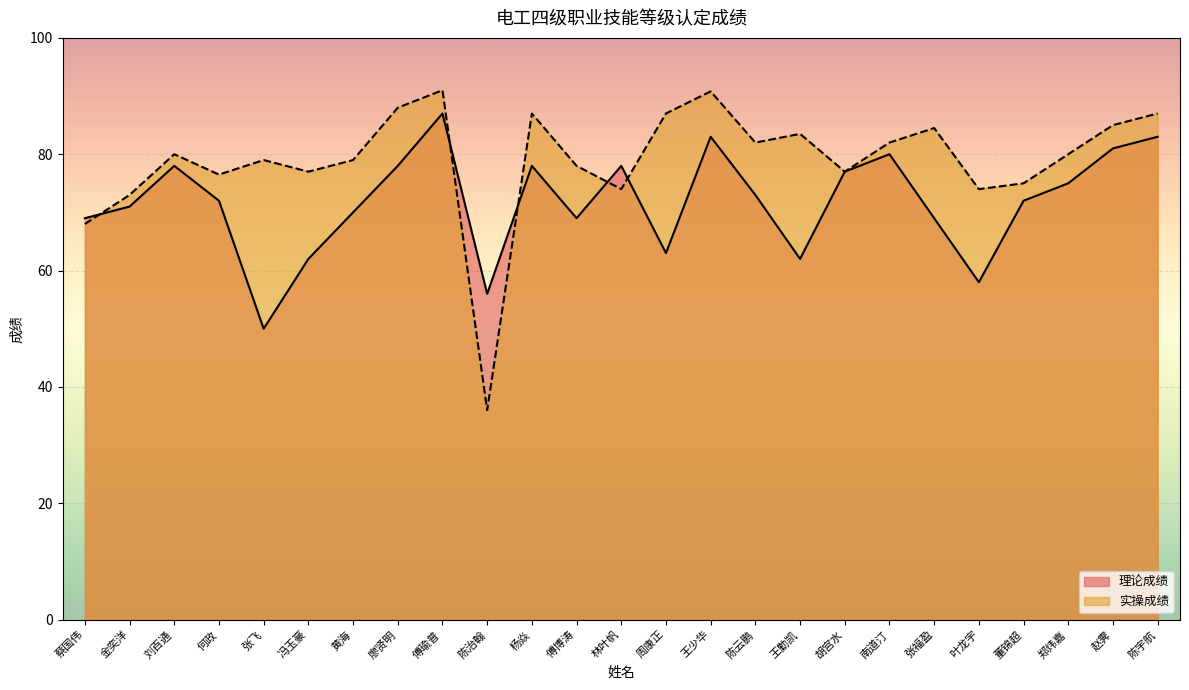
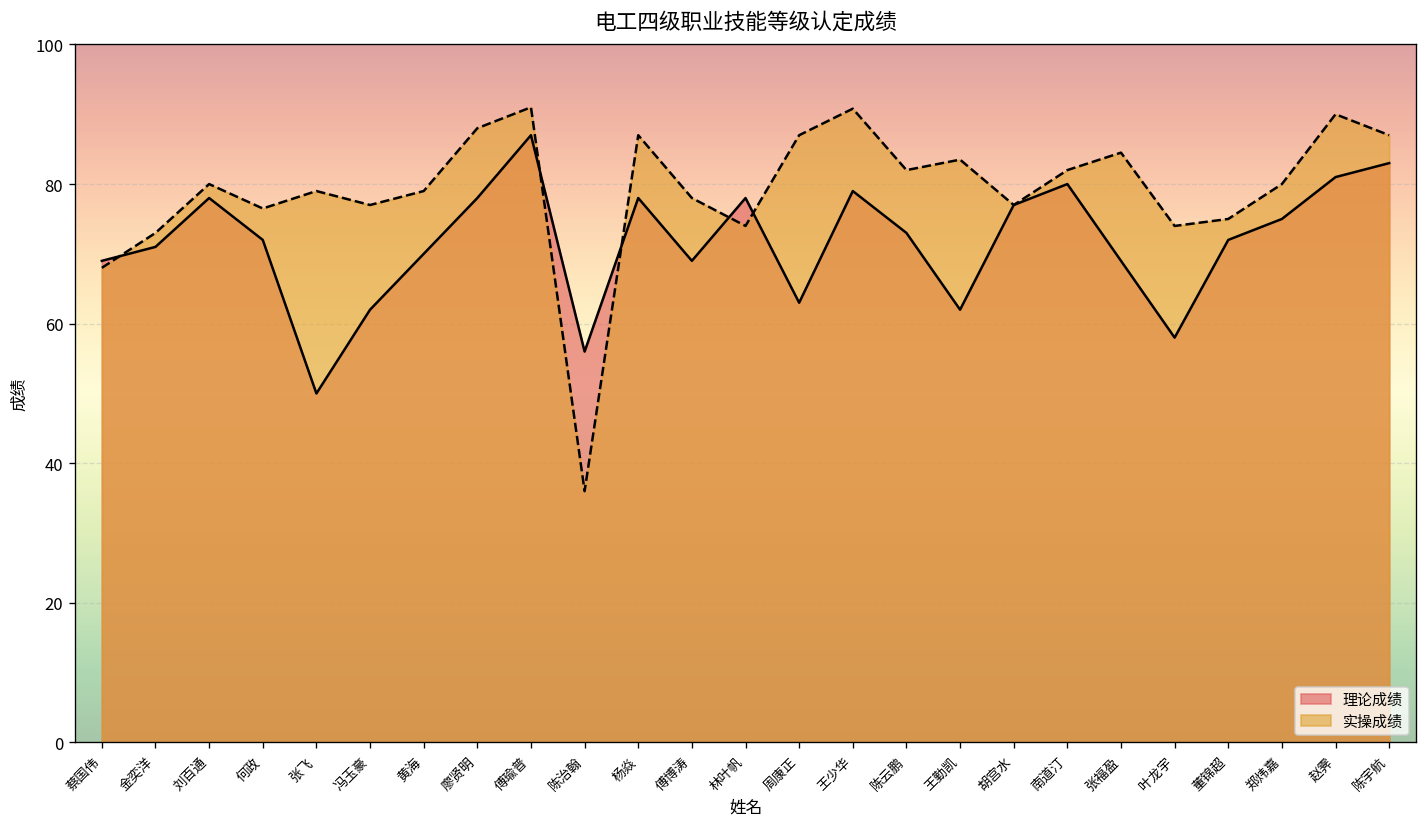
  {
    "理论成绩": {
      "蔡国伟": 69,
      "金奕洋": 71,
      "刘百通": 78,
      "何政": 72,
      "张飞": 50,
      "冯玉豪": 62,
      "黄海": 70,
      "廖贤明": 78,
      "傅瑜普": 87,
      "陈治翰": 56,
      "杨焱": 78,
      "傅博涛": 69,
      "林叶帆": 78,
      "周康正": 63,
-     "王少华": 83,
+     "王少华": 79,
      "陈云鹏": 73,
      "王勤凯": 62,
      "南道汀": 80,
      "张福盈": 69,
      "叶龙宇": 58,
      "董锦超": 72,
      "郑炜嘉": 75,
      "赵霁": 81,
      "陈宇航": 83
    },
    "实操成绩": {
      "蔡国伟": 68,
      "金奕洋": 73,
      "刘百通": 80,
      "何政": 77,
      "张飞": 79,
      "冯玉豪": 77,
      "黄海": 79,
      "廖贤明": 88,
      "傅瑜普": 91,
      "陈治翰": 36,
      "杨焱": 87,
      "傅博涛": 78,
      "林叶帆": 74,
      "周康正": 87,
      "王少华": 91,
      "陈云鹏": 82,
      "王勤凯": 84,
      "南道汀": 82,
      "张福盈": 85,
      "叶龙宇": 74,
      "董锦超": 75,
      "郑炜嘉": 80,
-     "赵霁": 85,
+     "赵霁": 90,
      "陈宇航": 87
    }
  }
